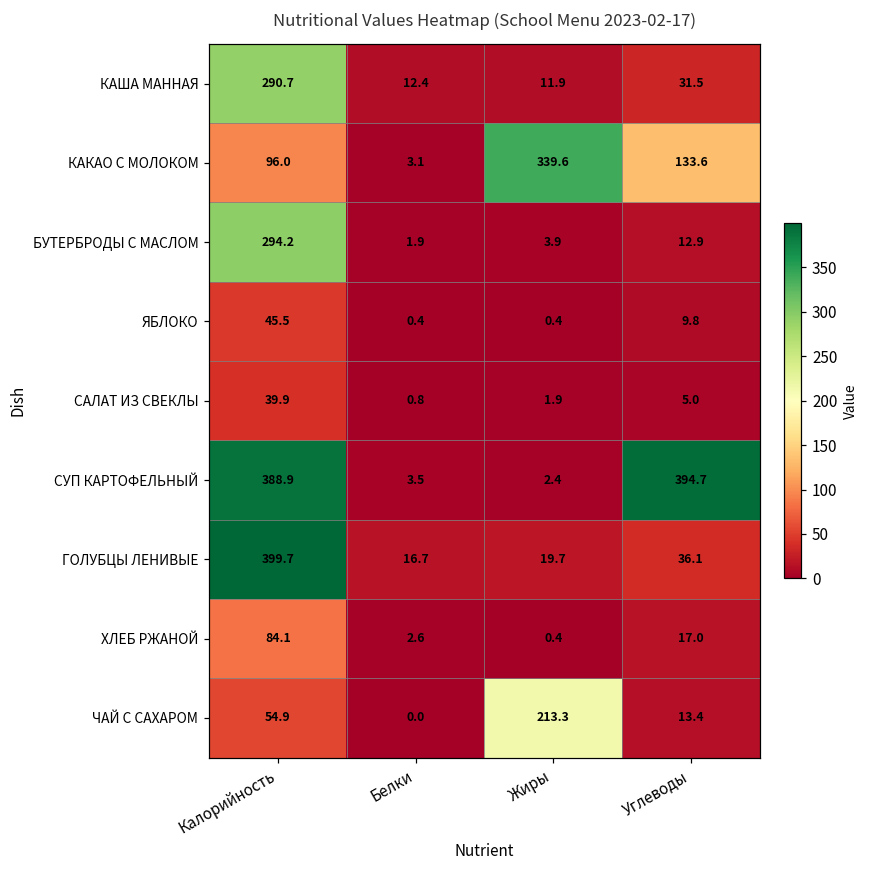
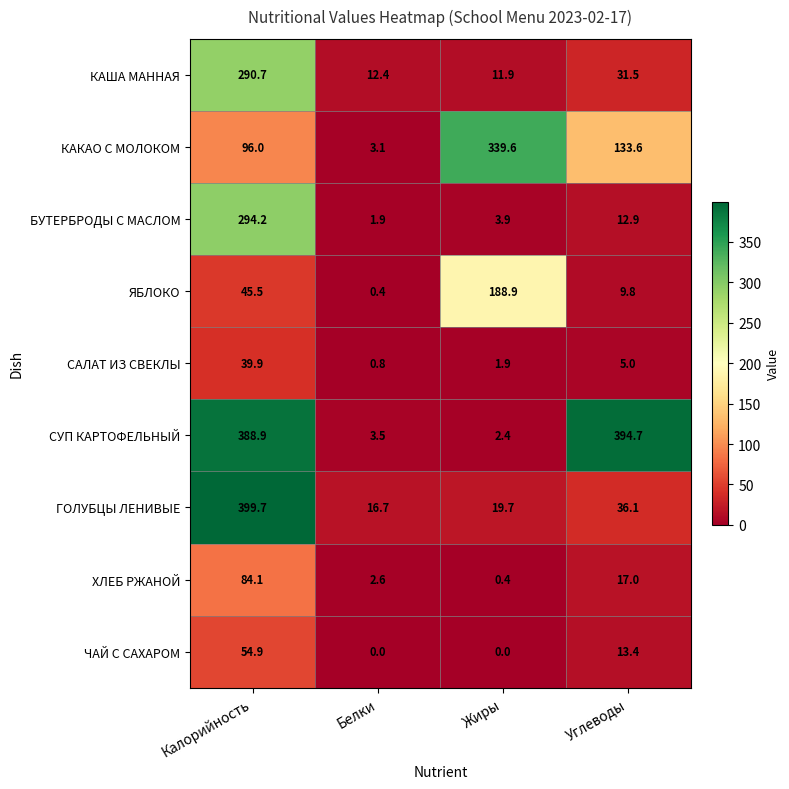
  {
    "КАША МАННАЯ": {
      "Калорийность": 290.7,
      "Белки": 12.4,
      "Жиры": 11.9,
      "Углеводы": 31.5
    },
    "КАКАО С МОЛОКОМ": {
      "Калорийность": 96.0,
      "Белки": 3.1,
      "Жиры": 339.6,
      "Углеводы": 133.6
    },
    "БУТЕРБРОДЫ С МАСЛОМ": {
      "Калорийность": 294.2,
      "Белки": 1.9,
      "Жиры": 3.9,
      "Углеводы": 12.9
    },
    "ЯБЛОКО": {
      "Калорийность": 45.5,
      "Белки": 0.4,
-     "Жиры": 0.4,
+     "Жиры": 188.9,
      "Углеводы": 9.8
    },
    "САЛАТ ИЗ СВЕКЛЫ": {
      "Калорийность": 39.9,
      "Белки": 0.8,
      "Жиры": 1.9,
      "Углеводы": 5.0
    },
    "СУП КАРТОФЕЛЬНЫЙ": {
      "Калорийность": 388.9,
      "Белки": 3.5,
      "Жиры": 2.4,
      "Углеводы": 394.7
    },
    "ГОЛУБЦЫ ЛЕНИВЫЕ": {
      "Калорийность": 399.7,
      "Белки": 16.7,
      "Жиры": 19.7,
      "Углеводы": 36.1
    },
    "ХЛЕБ РЖАНОЙ": {
      "Калорийность": 84.1,
      "Белки": 2.6,
      "Жиры": 0.4,
      "Углеводы": 17.0
    },
    "ЧАЙ С САХАРОМ": {
      "Калорийность": 54.9,
      "Белки": 0.0,
-     "Жиры": 213.3,
+     "Жиры": 0.0,
      "Углеводы": 13.4
    }
  }
